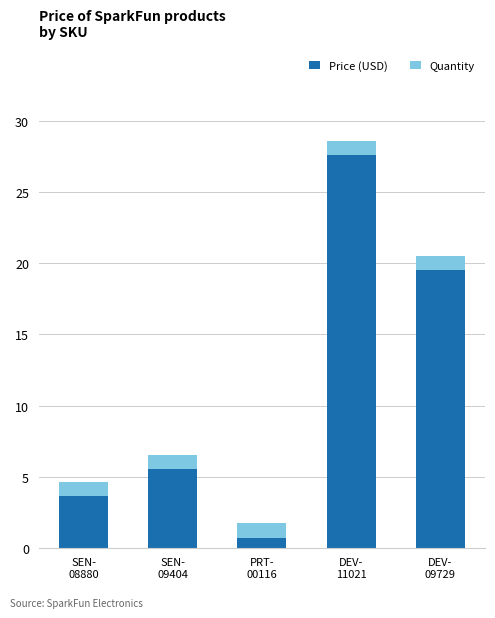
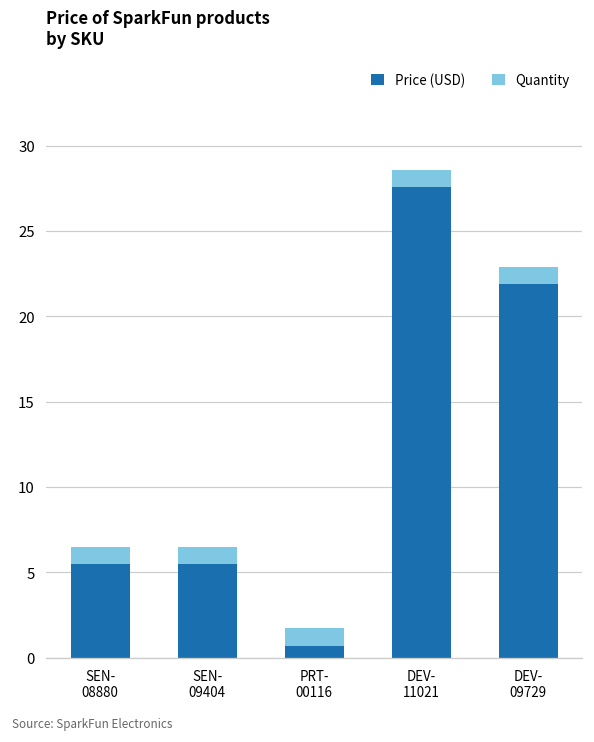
  {
    "Price (USD)": {
-     "SEN- 08880": 3.6,
+     "SEN- 08880": 5.5,
      "SEN- 09404": 5.5,
      "PRT- 00116": 0.7,
      "DEV- 11021": 27.6,
-     "DEV- 09729": 19.5
+     "DEV- 09729": 21.9
    },
    "Quantity": {
      "SEN- 08880": 1.0,
      "SEN- 09404": 1.0,
      "PRT- 00116": 1.0,
      "DEV- 11021": 1.0,
      "DEV- 09729": 1.0
    }
  }
